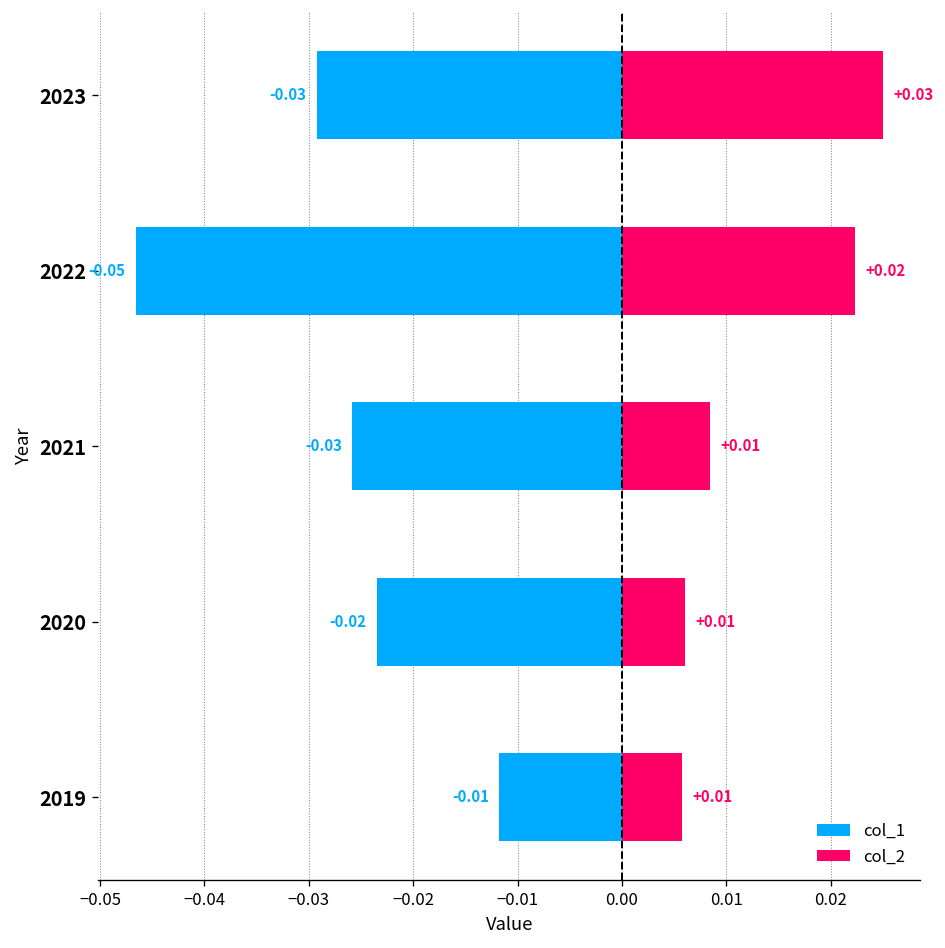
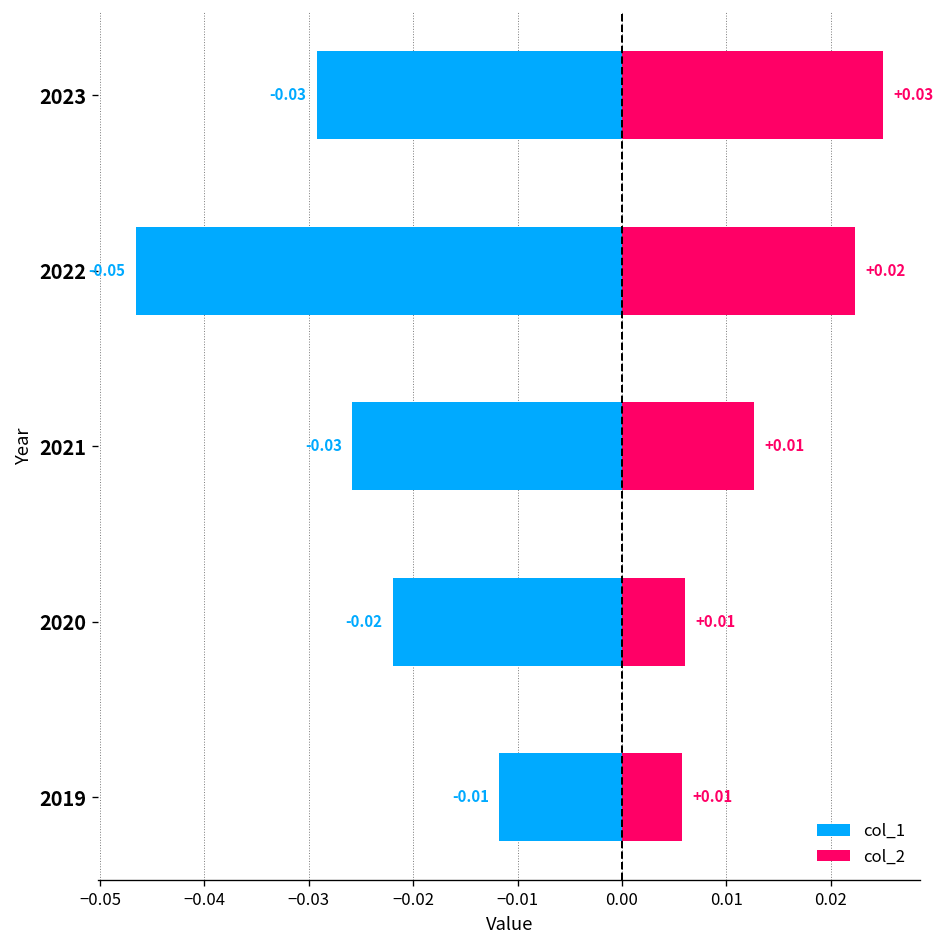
  {
    "col_1": {
-     "2020": -0.023
+     "2020": -0.022
    },
    "col_2": {
-     "2021": 0.008
+     "2021": 0.013
    }
  }
